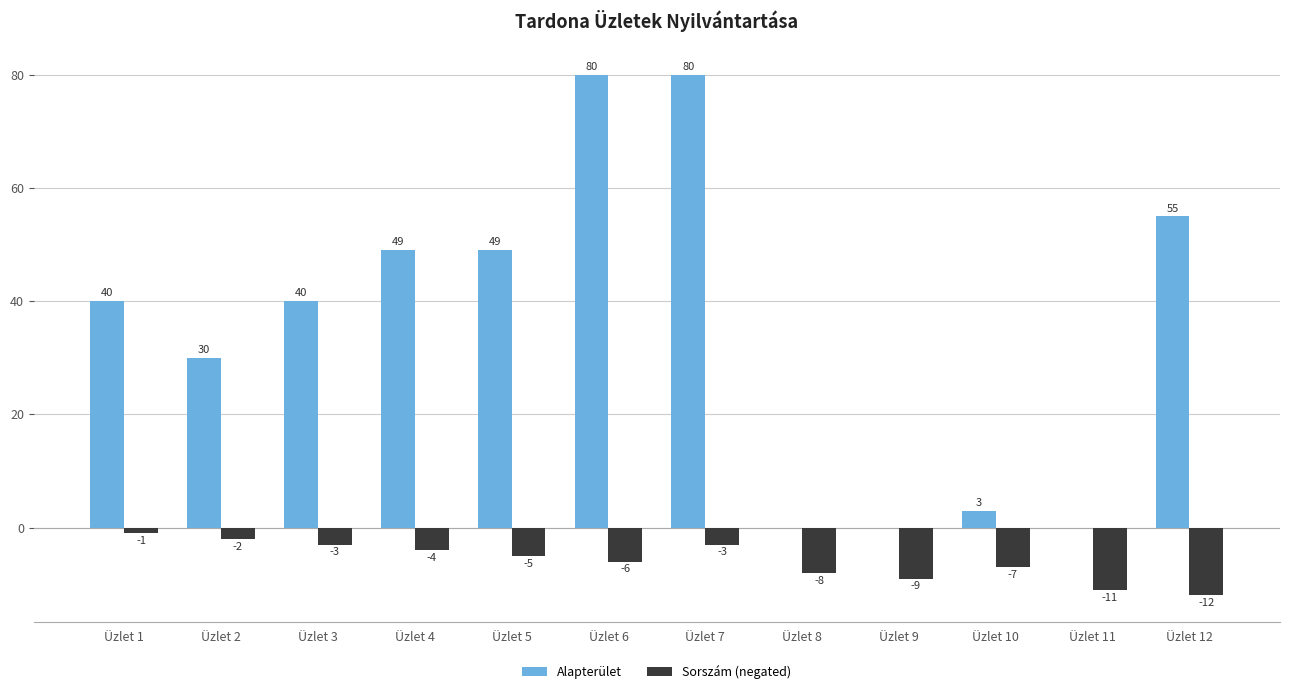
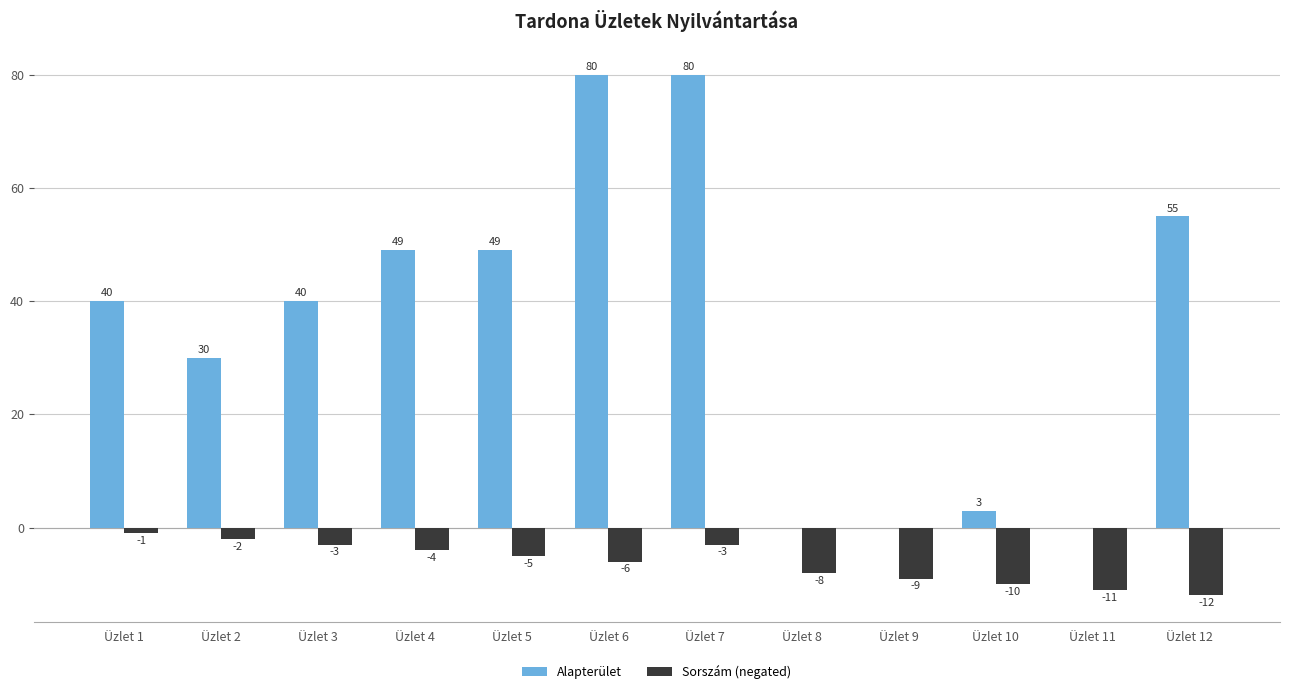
  {
    "Alapterület": {
      "Üzlet 1": 40,
      "Üzlet 2": 30,
      "Üzlet 3": 40,
      "Üzlet 4": 49,
      "Üzlet 5": 49,
      "Üzlet 6": 80,
      "Üzlet 7": 80,
      "Üzlet 10": 3,
      "Üzlet 12": 55
    },
    "Sorszám (negated)": {
      "Üzlet 1": -1,
      "Üzlet 2": -2,
      "Üzlet 3": -3,
      "Üzlet 4": -4,
      "Üzlet 5": -5,
      "Üzlet 6": -6,
      "Üzlet 7": -3,
      "Üzlet 8": -8,
      "Üzlet 9": -9,
-     "Üzlet 10": -7,
+     "Üzlet 10": -10,
      "Üzlet 11": -11,
      "Üzlet 12": -12
    }
  }
